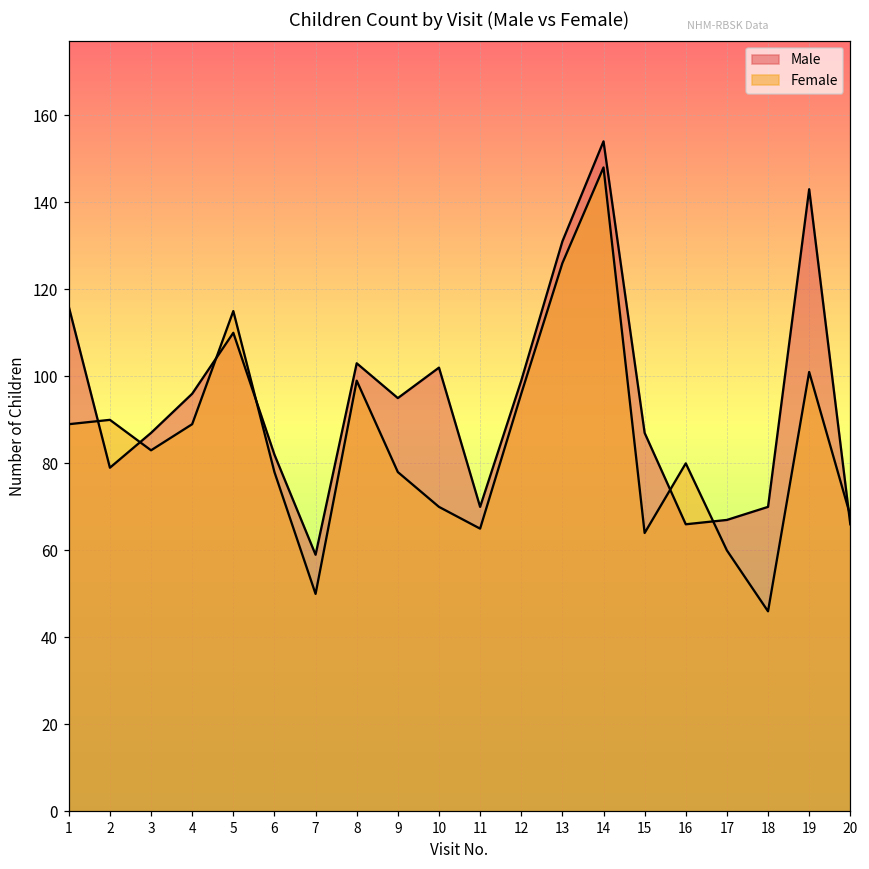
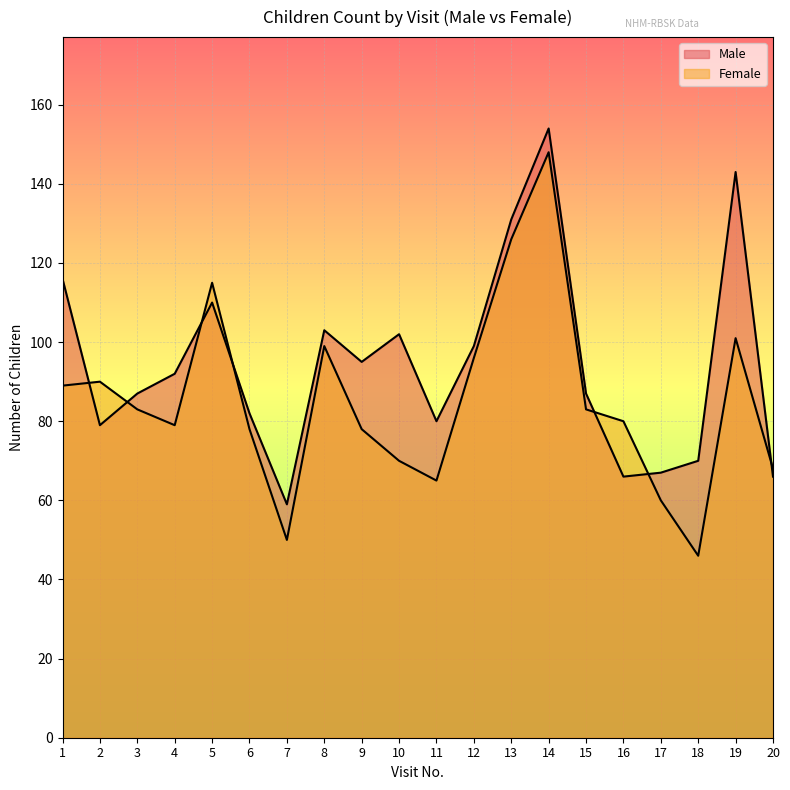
  {
    "Male": {
      "1": 116,
      "2": 79,
      "3": 87,
-     "4": 96,
+     "4": 92,
      "5": 110,
      "6": 82,
      "7": 59,
      "8": 103,
      "9": 95,
      "10": 102,
-     "11": 70,
+     "11": 80,
      "12": 99,
      "13": 131,
      "14": 154,
      "15": 87,
      "16": 66,
      "17": 67,
      "18": 70,
      "19": 143,
      "20": 66
    },
    "Female": {
      "1": 89,
      "2": 90,
      "3": 83,
-     "4": 89,
+     "4": 79,
      "5": 115,
      "6": 78,
      "7": 50,
      "8": 99,
      "9": 78,
      "10": 70,
      "11": 65,
      "12": 96,
      "13": 126,
      "14": 148,
-     "15": 64,
+     "15": 83,
      "16": 80,
      "17": 60,
      "18": 46,
      "19": 101,
      "20": 68
    }
  }
